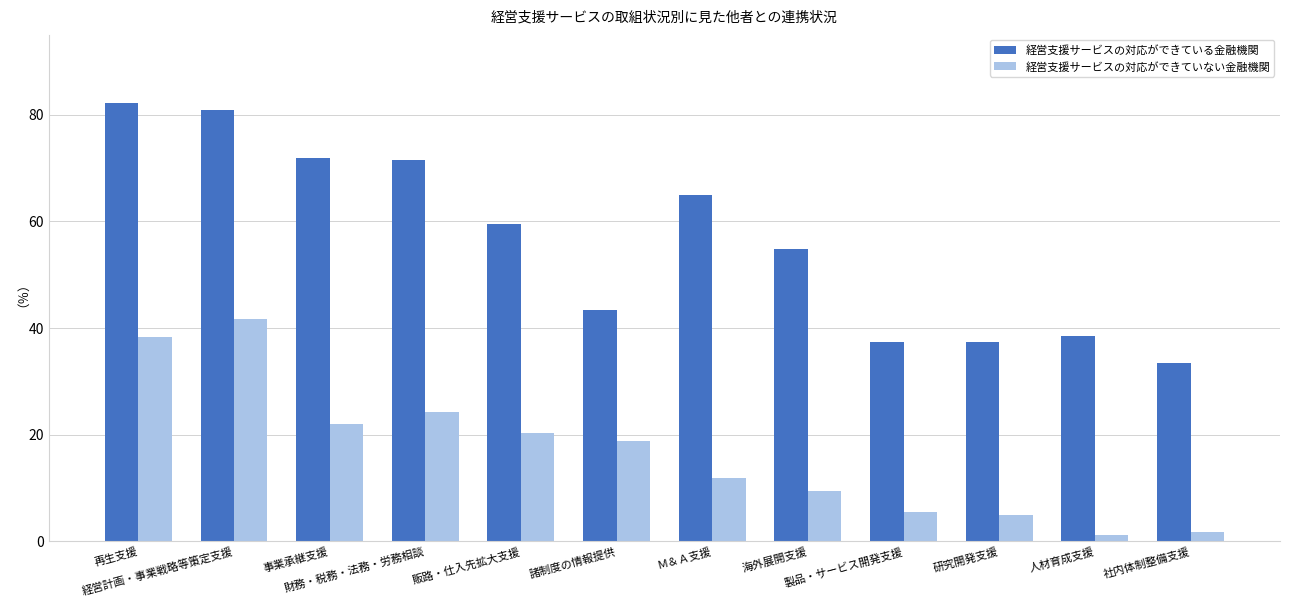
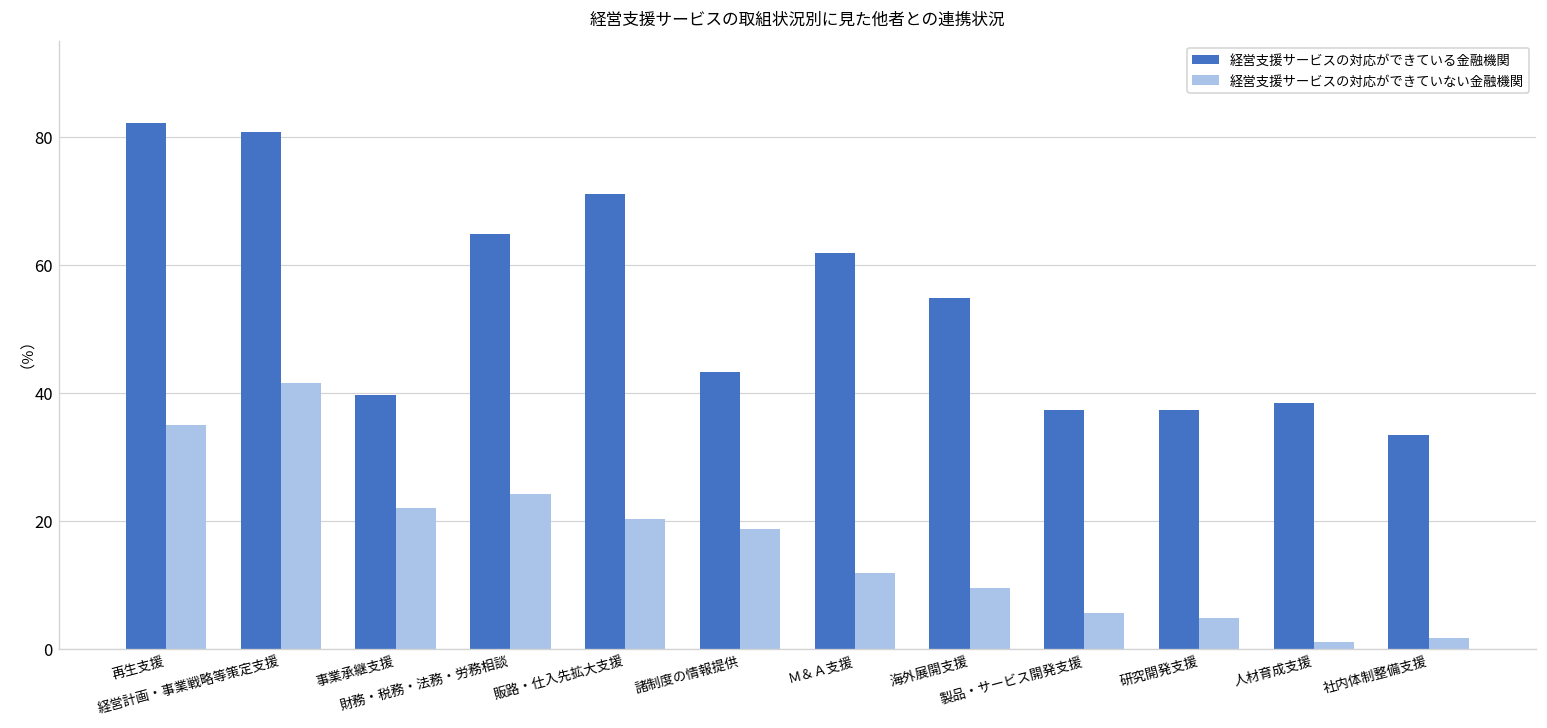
  {
    "経営支援サービスの対応ができている金融機関": {
      "再生支援": 82,
      "経営計画・事業戦略等策定支援": 81,
-     "事業承継支援": 72,
-     "財務・税務・法務・労務相談": 71,
-     "販路・仕入先拡大支援": 59,
+     "事業承継支援": 40,
+     "財務・税務・法務・労務相談": 65,
+     "販路・仕入先拡大支援": 71,
      "諸制度の情報提供": 43,
-     "Ｍ＆Ａ支援": 65,
+     "Ｍ＆Ａ支援": 62,
      "海外展開支援": 55,
      "製品・サービス開発支援": 37,
      "研究開発支援": 37,
      "人材育成支援": 39,
      "社内体制整備支援": 33
    },
    "経営支援サービスの対応ができていない金融機関": {
-     "再生支援": 38,
+     "再生支援": 35,
      "経営計画・事業戦略等策定支援": 42,
      "事業承継支援": 22,
      "財務・税務・法務・労務相談": 24,
      "販路・仕入先拡大支援": 20,
      "諸制度の情報提供": 19,
      "Ｍ＆Ａ支援": 12,
      "海外展開支援": 9,
      "製品・サービス開発支援": 6,
      "研究開発支援": 5,
      "人材育成支援": 1,
      "社内体制整備支援": 2
    }
  }
